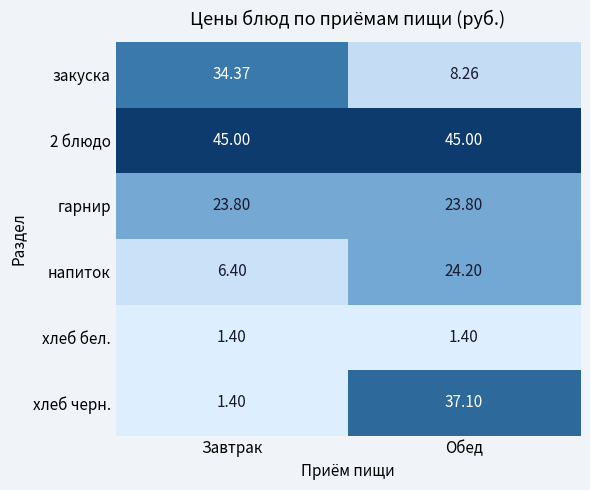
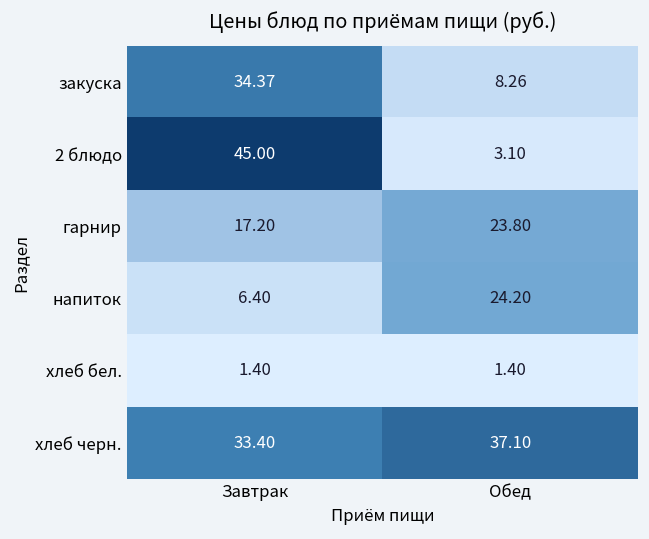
  {
    "закуска": {
      "Завтрак": 34.37,
      "Обед": 8.26
    },
    "2 блюдо": {
      "Завтрак": 45.00,
-     "Обед": 45.00
+     "Обед": 3.10
    },
    "гарнир": {
-     "Завтрак": 23.80,
+     "Завтрак": 17.20,
      "Обед": 23.80
    },
    "напиток": {
      "Завтрак": 6.40,
      "Обед": 24.20
    },
    "хлеб бел.": {
      "Завтрак": 1.40,
      "Обед": 1.40
    },
    "хлеб черн.": {
-     "Завтрак": 1.40,
+     "Завтрак": 33.40,
      "Обед": 37.10
    }
  }
